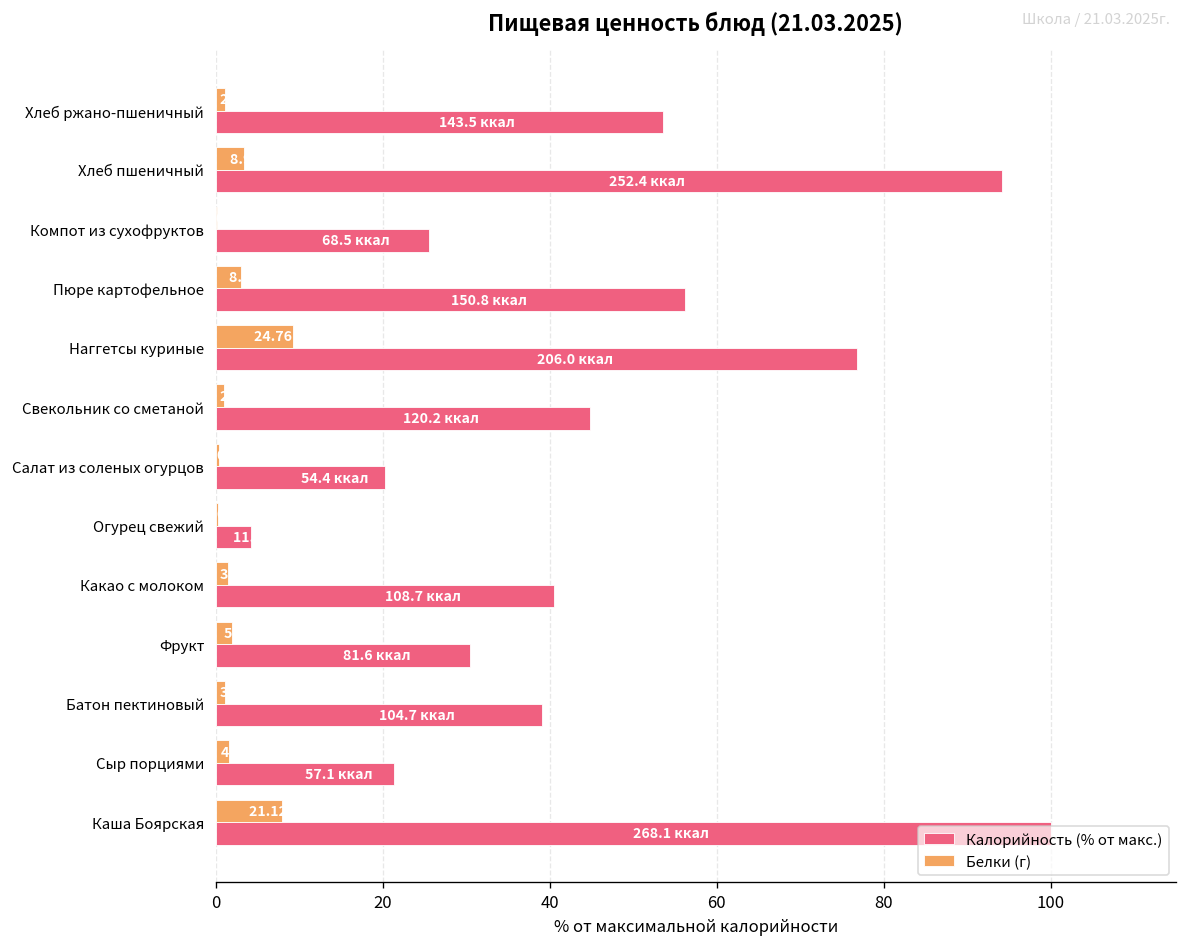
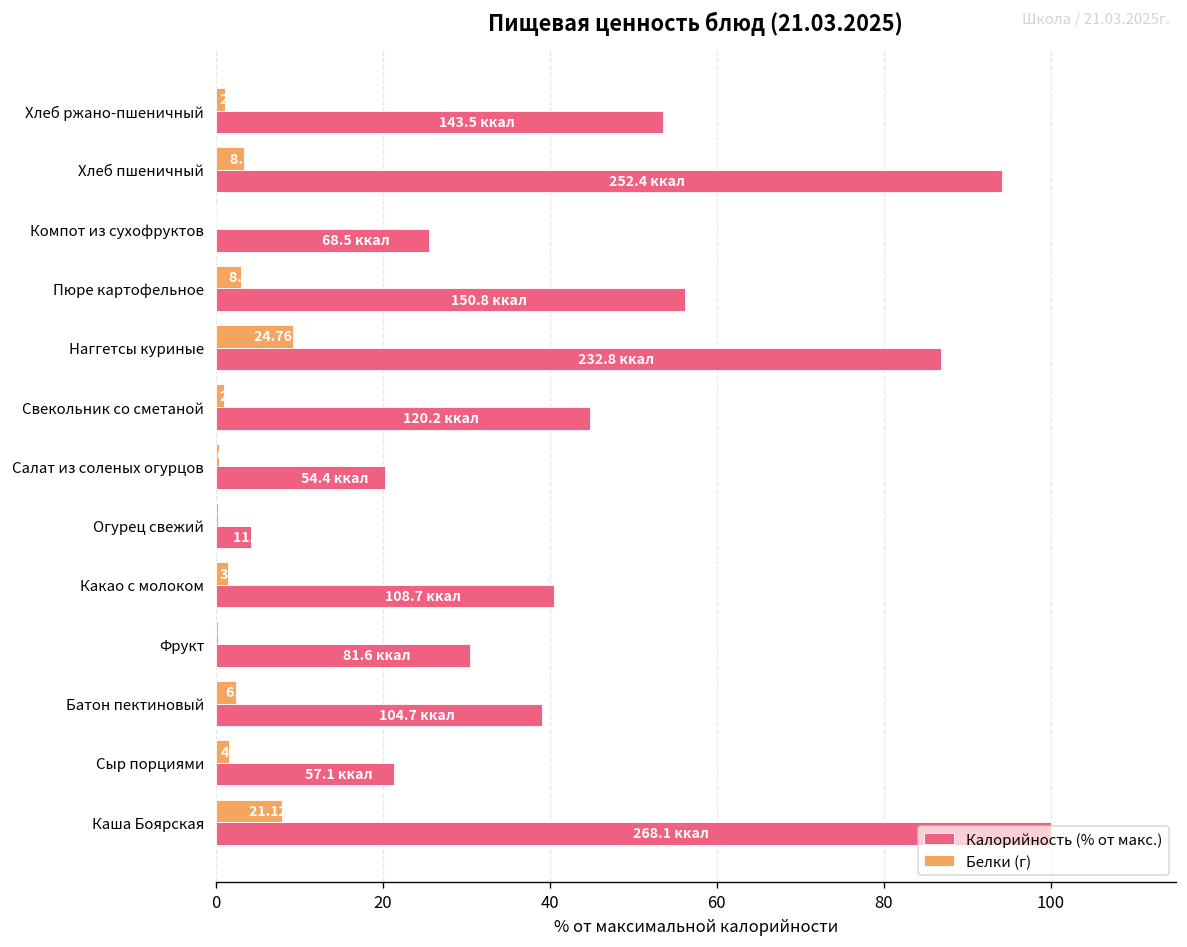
  {
    "Калорийность (% от макс.)": {
-     "Наггетсы куриные": 206.0
+     "Наггетсы куриные": 232.8
    },
    "Белки (г)": {
      "Хлеб ржано-пшеничный": 1,
      "Хлеб пшеничный": 3,
      "Пюре картофельное": 3,
      "Свекольник со сметаной": 1,
      "Какао с молоком": 1,
-     "Фрукт": 2,
-     "Батон пектиновый": 1,
+     "Фрукт": 0,
+     "Батон пектиновый": 2,
      "Сыр порциями": 2
    }
  }
